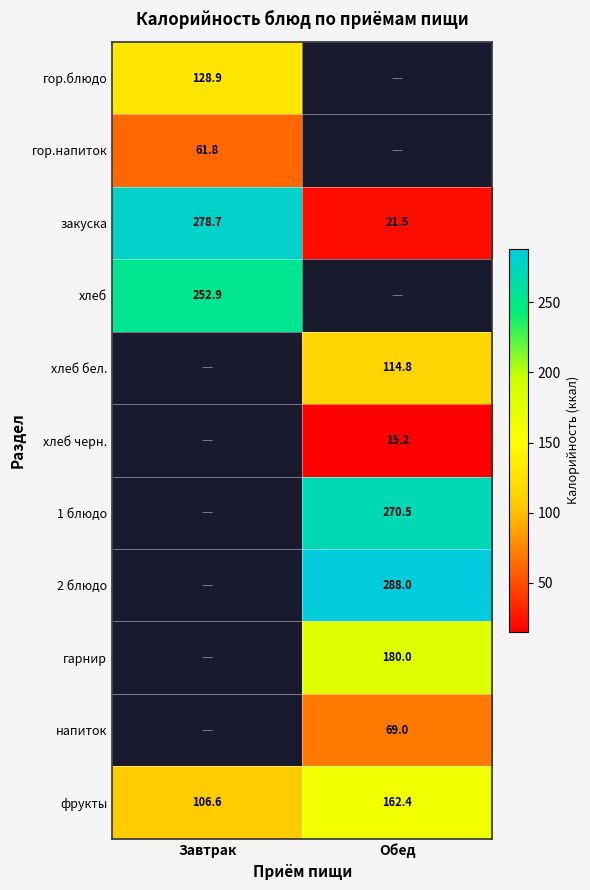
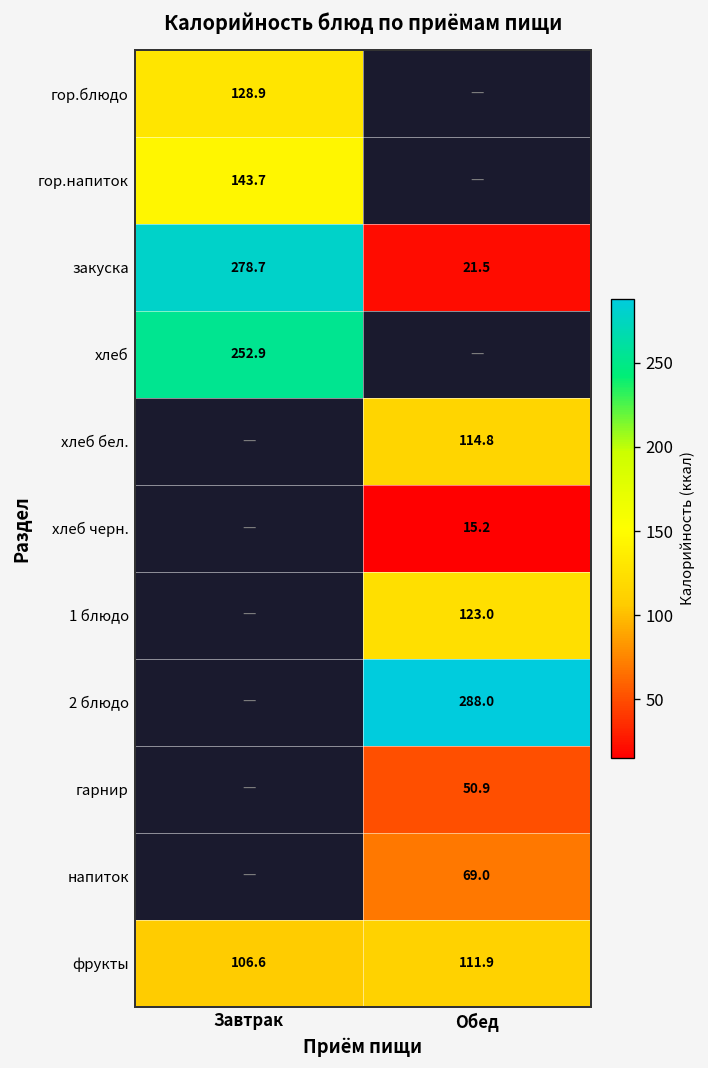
  {
    "гор.блюдо": {
      "Завтрак": 128.9
    },
    "гор.напиток": {
-     "Завтрак": 61.8
+     "Завтрак": 143.7
    },
    "закуска": {
      "Завтрак": 278.7,
      "Обед": 21.5
    },
    "хлеб": {
      "Завтрак": 252.9
    },
    "хлеб бел.": {
      "Обед": 114.8
    },
    "хлеб черн.": {
      "Обед": 15.2
    },
    "1 блюдо": {
-     "Обед": 270.5
+     "Обед": 123.0
    },
    "2 блюдо": {
      "Обед": 288.0
    },
    "гарнир": {
-     "Обед": 180.0
+     "Обед": 50.9
    },
    "напиток": {
      "Обед": 69.0
    },
    "фрукты": {
      "Завтрак": 106.6,
-     "Обед": 162.4
+     "Обед": 111.9
    }
  }
